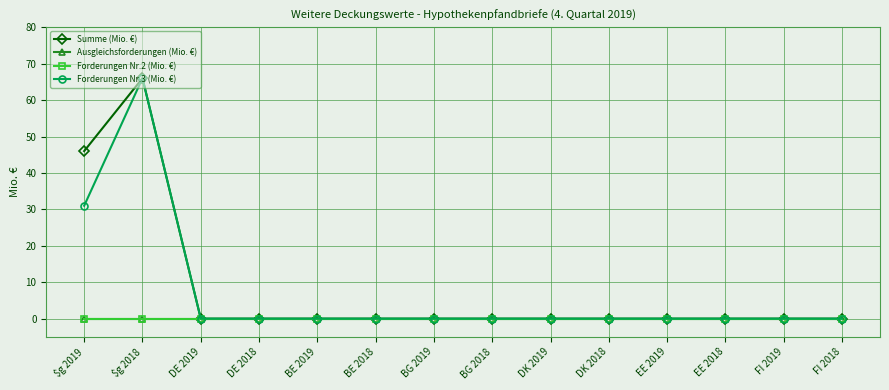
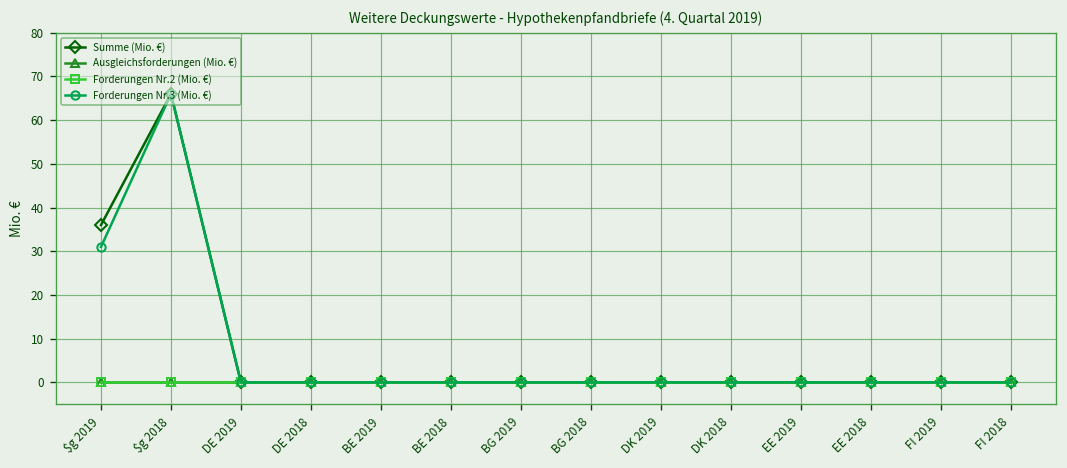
  {
    "Summe (Mio. €)": {
-     "$g 2019": 46
+     "$g 2019": 36
    },
    "Forderungen Nr.2 (Mio. €)": {
      "$g 2019": 0,
      "$g 2018": 0
    },
    "Forderungen Nr.3 (Mio. €)": {
      "$g 2019": 31
    }
  }
